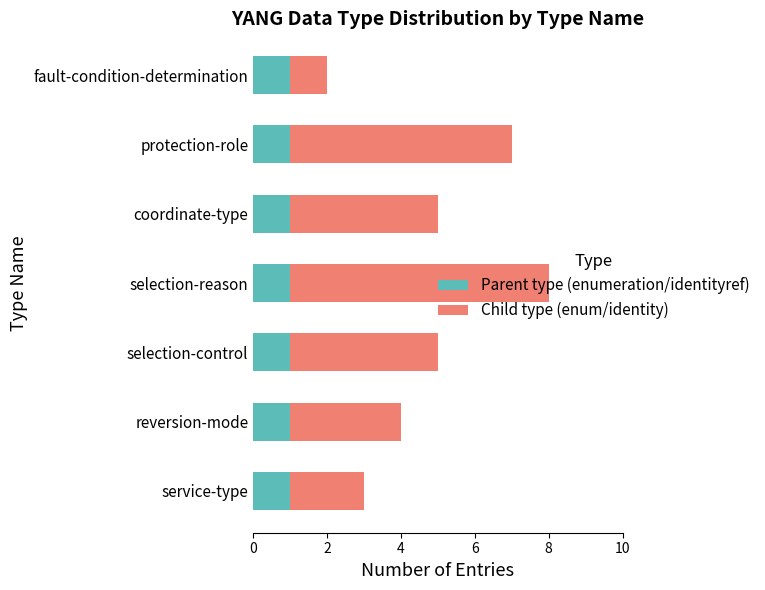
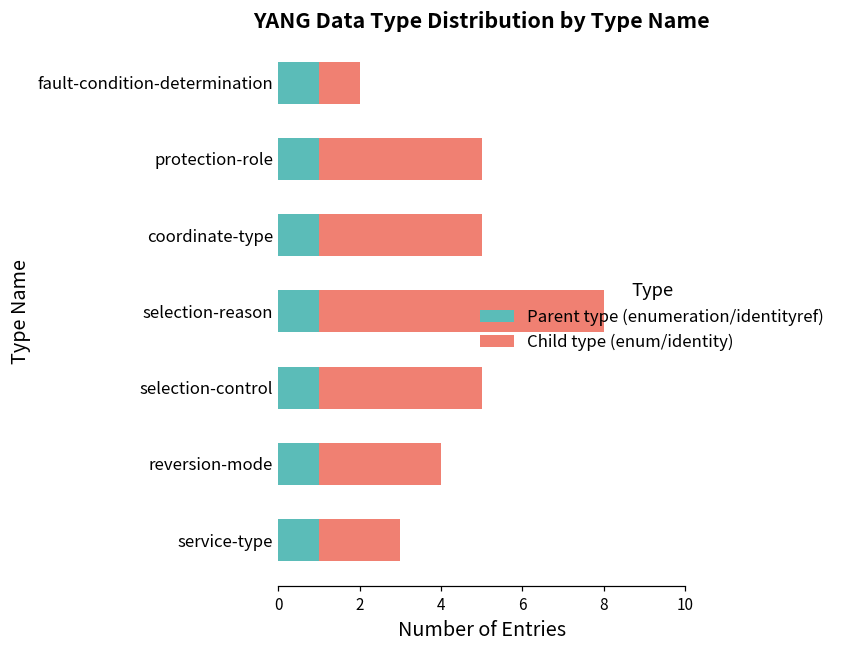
  {
    "Parent type (enumeration/identityref)": {
      "fault-condition-determination": 1,
      "protection-role": 1,
      "coordinate-type": 1,
      "selection-reason": 1,
      "selection-control": 1,
      "reversion-mode": 1,
      "service-type": 1
    },
    "Child type (enum/identity)": {
      "fault-condition-determination": 1,
-     "protection-role": 6,
+     "protection-role": 4,
      "coordinate-type": 4,
      "selection-reason": 7,
      "selection-control": 4,
      "reversion-mode": 3,
      "service-type": 2
    }
  }
